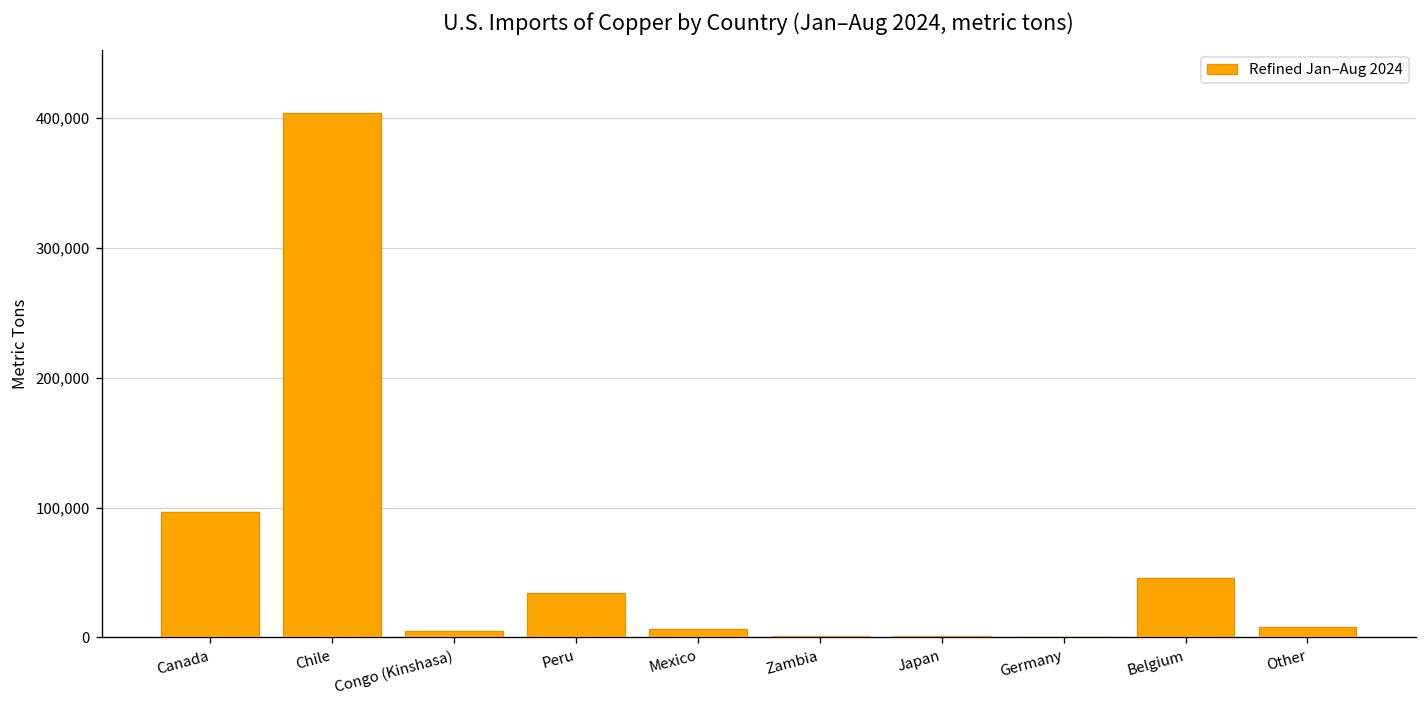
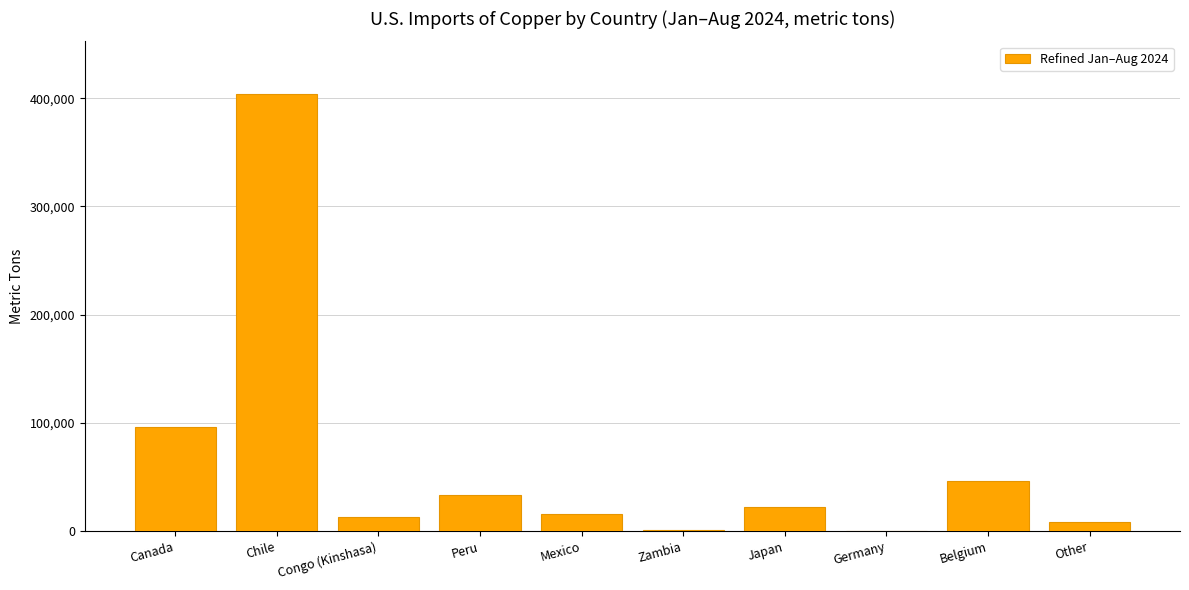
  {
    "Canada": "97,000",
    "Chile": "404,000",
-   "Congo (Kinshasa)": "5,000",
+   "Congo (Kinshasa)": "13,000",
    "Peru": "34,000",
-   "Mexico": "6,000",
-   "Japan": "1,000",
+   "Mexico": "16,000",
+   "Japan": "22,000",
    "Belgium": "46,000",
    "Other": "8,000"
  }
